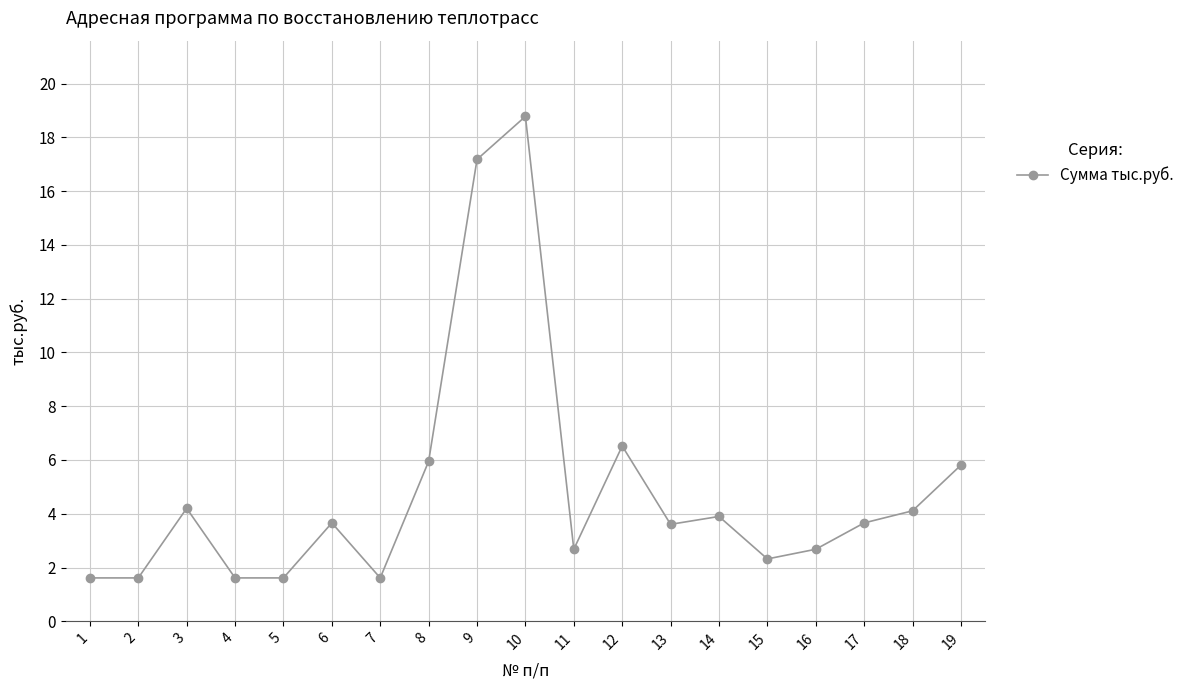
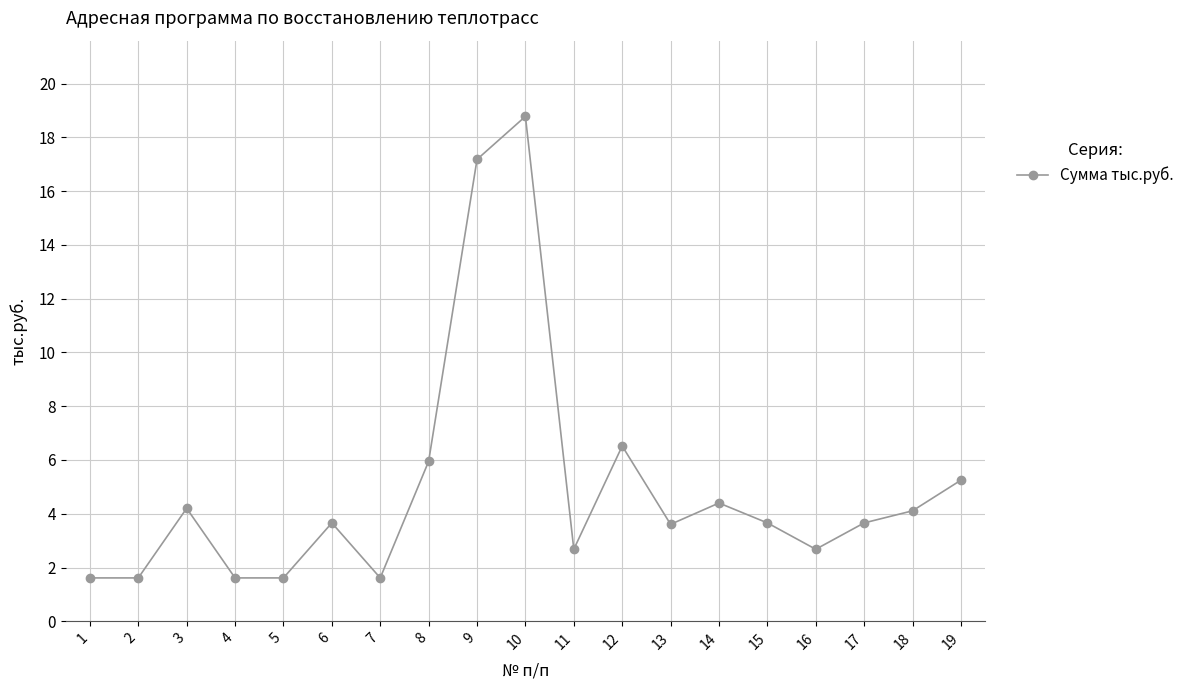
  {
    "1": 1.6,
    "2": 1.6,
    "3": 4.2,
    "4": 1.6,
    "5": 1.6,
    "6": 3.7,
    "7": 1.6,
    "8": 6.0,
    "9": 17.2,
    "10": 18.8,
    "11": 2.7,
    "12": 6.5,
    "13": 3.6,
-   "14": 3.9,
-   "15": 2.3,
+   "14": 4.4,
+   "15": 3.7,
    "16": 2.7,
    "17": 3.7,
    "18": 4.1,
-   "19": 5.8
+   "19": 5.3
  }
